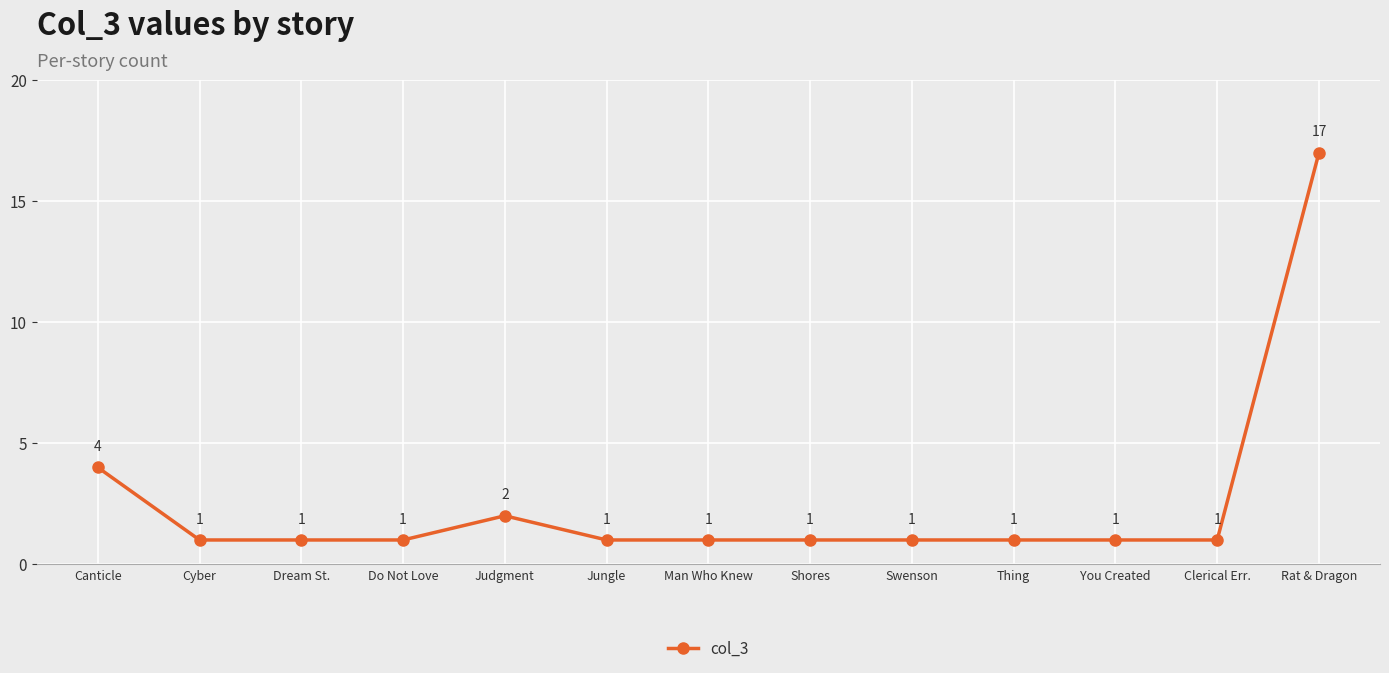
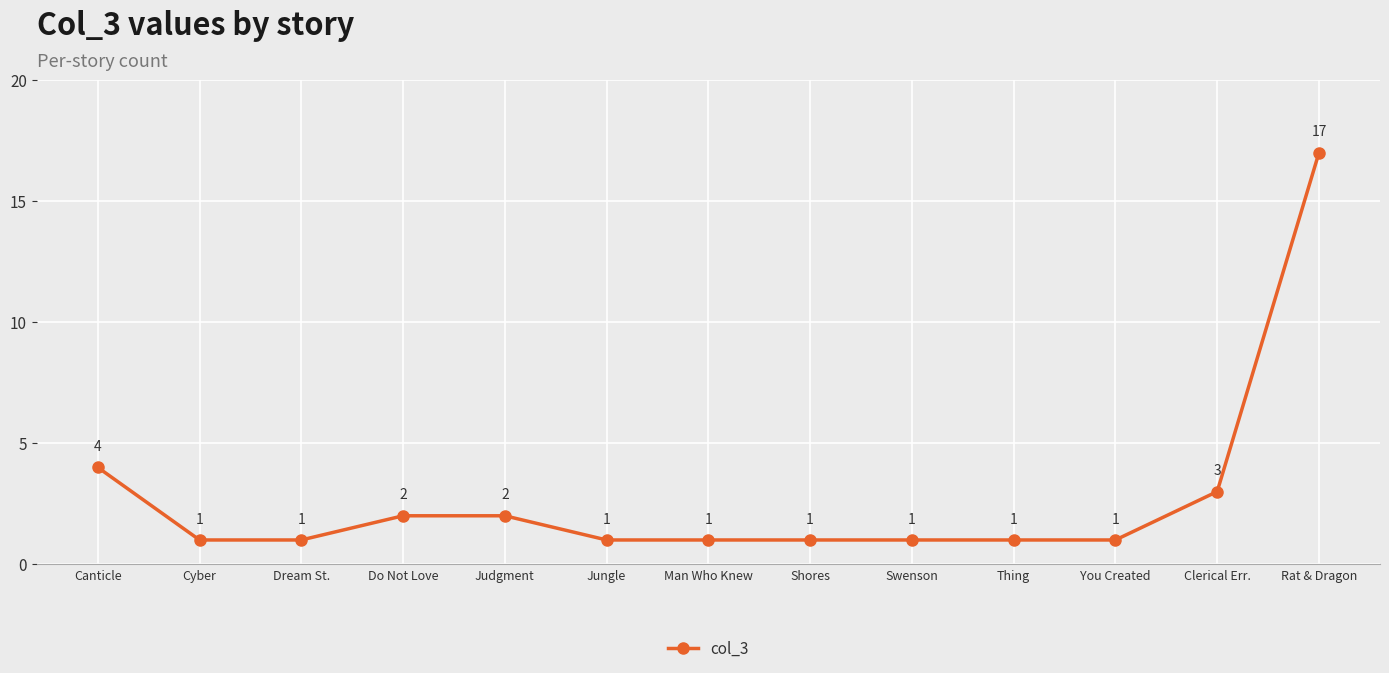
  {
    "Canticle": 4,
    "Cyber": 1,
    "Dream St.": 1,
-   "Do Not Love": 1,
+   "Do Not Love": 2,
    "Judgment": 2,
    "Jungle": 1,
    "Man Who Knew": 1,
    "Shores": 1,
    "Swenson": 1,
    "Thing": 1,
    "You Created": 1,
-   "Clerical Err.": 1,
+   "Clerical Err.": 3,
    "Rat & Dragon": 17
  }
